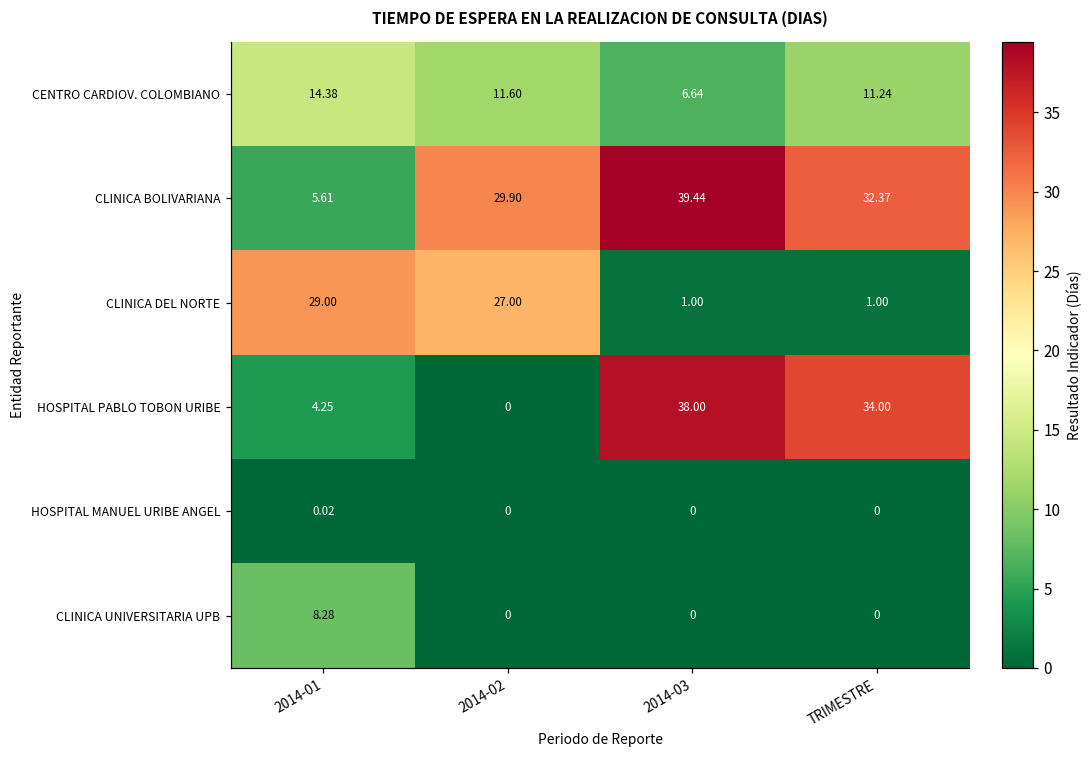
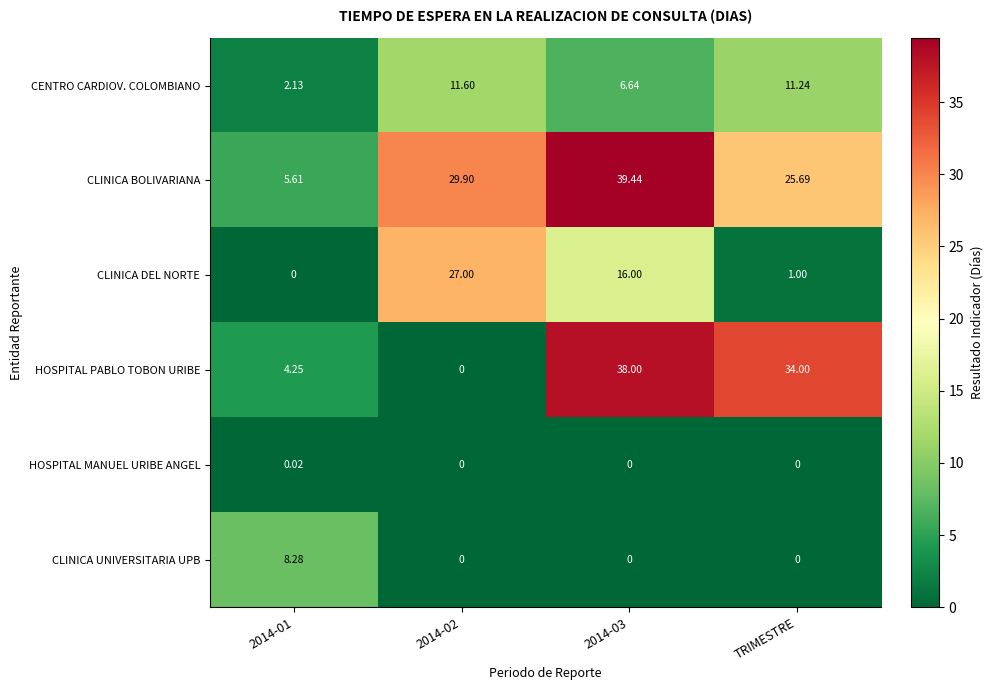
  {
    "CENTRO CARDIOV. COLOMBIANO": {
-     "2014-01": 14.38,
+     "2014-01": 2.13,
      "2014-02": 11.60,
      "2014-03": 6.64,
      "TRIMESTRE": 11.24
    },
    "CLINICA BOLIVARIANA": {
      "2014-01": 5.61,
      "2014-02": 29.90,
      "2014-03": 39.44,
-     "TRIMESTRE": 32.37
+     "TRIMESTRE": 25.69
    },
    "CLINICA DEL NORTE": {
-     "2014-01": 29.00,
+     "2014-01": 0,
      "2014-02": 27.00,
-     "2014-03": 1.00,
+     "2014-03": 16.00,
      "TRIMESTRE": 1.00
    },
    "HOSPITAL PABLO TOBON URIBE": {
      "2014-01": 4.25,
      "2014-02": 0,
      "2014-03": 38.00,
      "TRIMESTRE": 34.00
    },
    "HOSPITAL MANUEL URIBE ANGEL": {
      "2014-01": 0.02,
      "2014-02": 0,
      "2014-03": 0,
      "TRIMESTRE": 0
    },
    "CLINICA UNIVERSITARIA UPB": {
      "2014-01": 8.28,
      "2014-02": 0,
      "2014-03": 0,
      "TRIMESTRE": 0
    }
  }
